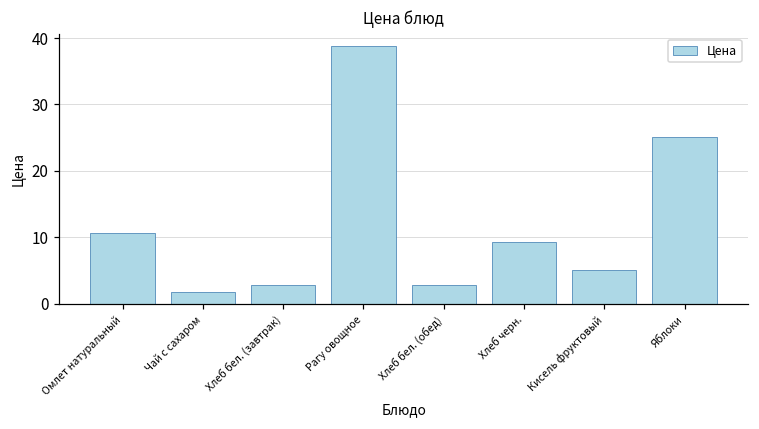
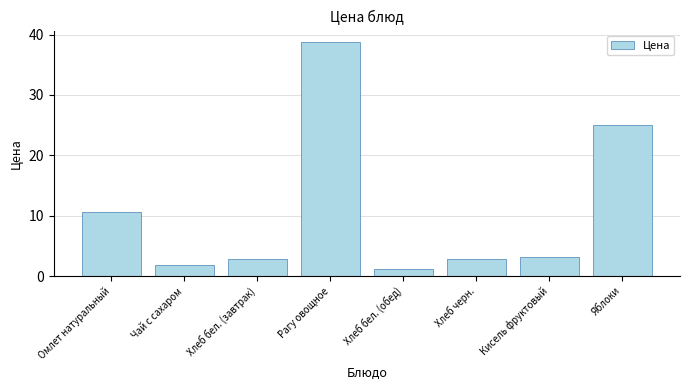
  {
    "Омлет натуральный": 11,
    "Чай с сахаром": 2,
    "Хлеб бел. (завтрак)": 3,
    "Рагу овощное": 39,
-   "Хлеб бел. (обед)": 3,
-   "Хлеб черн.": 9,
-   "Кисель фруктовый": 5,
+   "Хлеб бел. (обед)": 1,
+   "Хлеб черн.": 3,
+   "Кисель фруктовый": 3,
    "Яблоки": 25
  }
